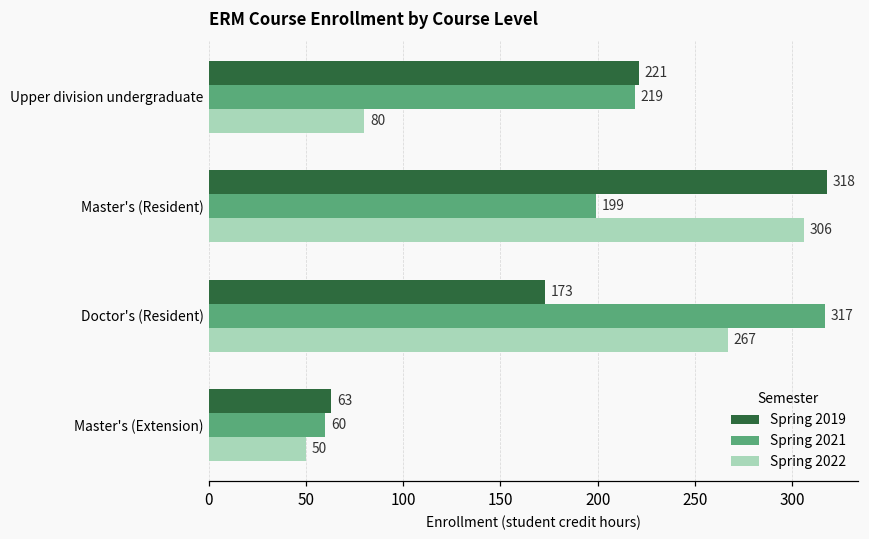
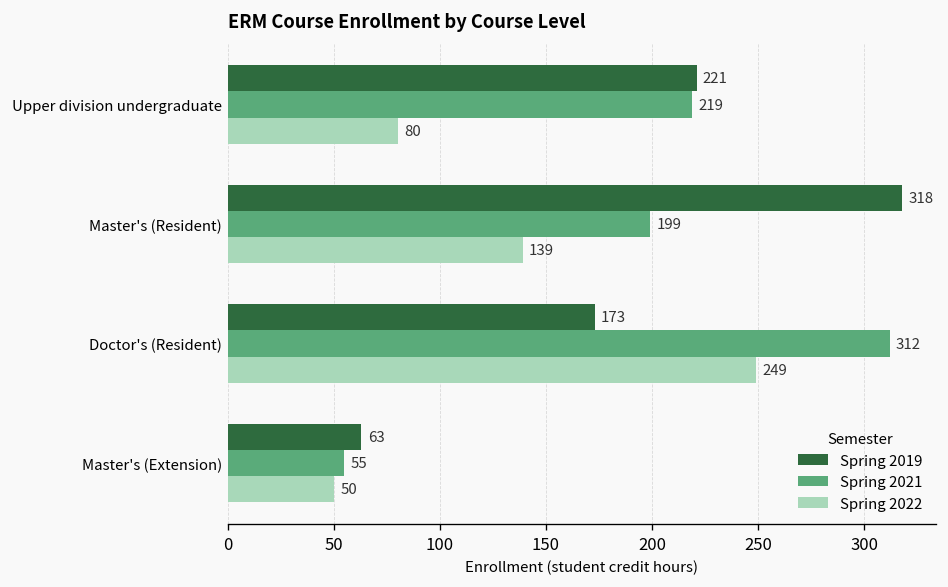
  {
    "Spring 2019": {
      "Upper division undergraduate": 221,
      "Master's (Resident)": 318,
      "Doctor's (Resident)": 173,
      "Master's (Extension)": 63
    },
    "Spring 2021": {
      "Upper division undergraduate": 219,
      "Master's (Resident)": 199,
-     "Doctor's (Resident)": 317,
-     "Master's (Extension)": 60
+     "Doctor's (Resident)": 312,
+     "Master's (Extension)": 55
    },
    "Spring 2022": {
      "Upper division undergraduate": 80,
-     "Master's (Resident)": 306,
-     "Doctor's (Resident)": 267,
+     "Master's (Resident)": 139,
+     "Doctor's (Resident)": 249,
      "Master's (Extension)": 50
    }
  }
